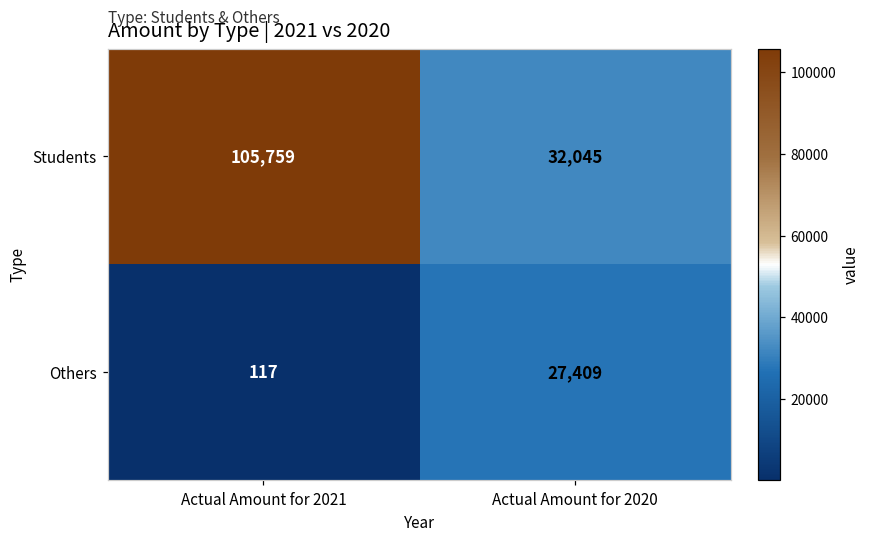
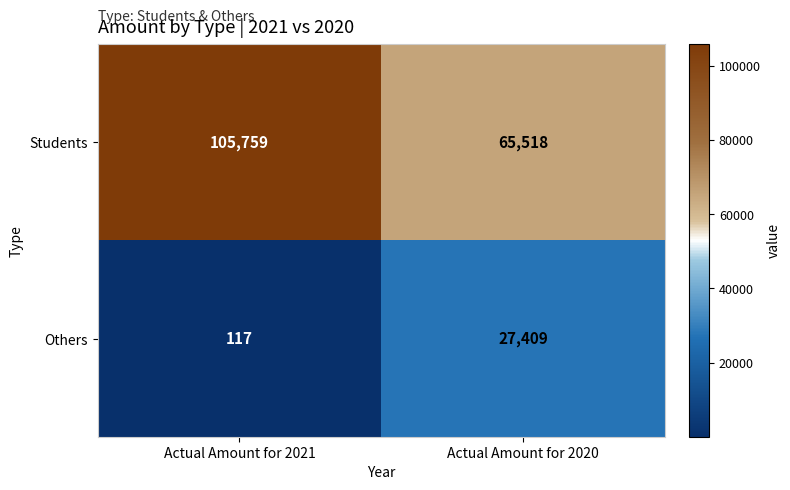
  {
    "Students": {
      "Actual Amount for 2021": "105,759",
-     "Actual Amount for 2020": "32,045"
+     "Actual Amount for 2020": "65,518"
    },
    "Others": {
      "Actual Amount for 2021": "117",
      "Actual Amount for 2020": "27,409"
    }
  }
